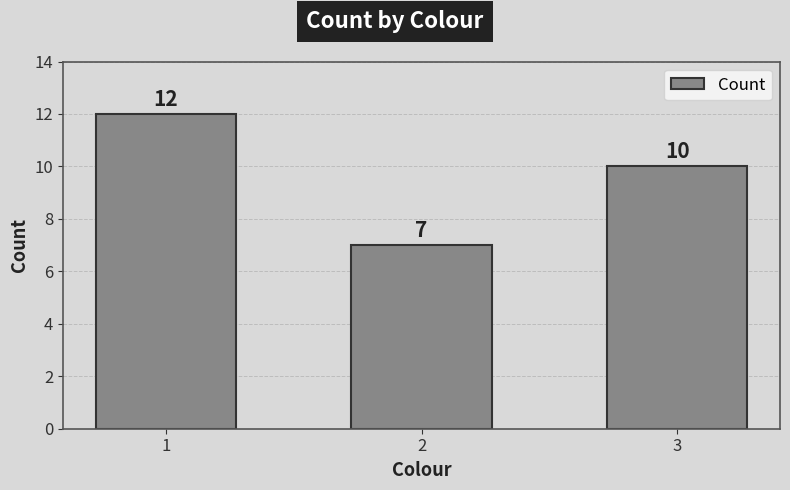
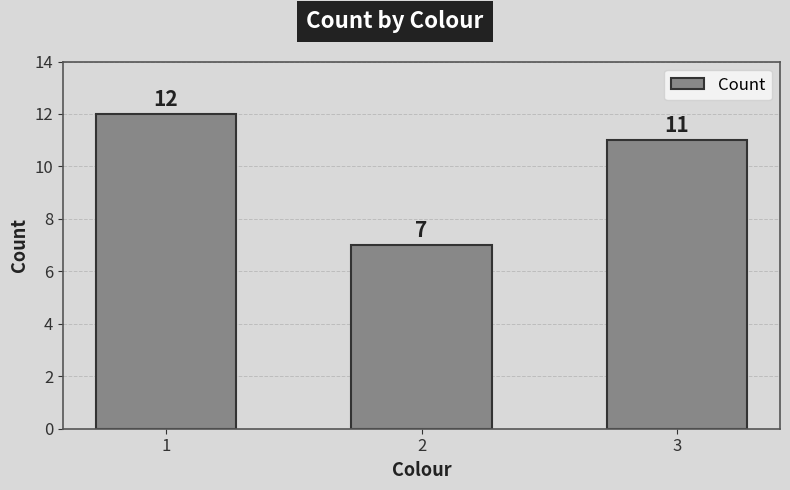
  {
    "1": 12,
    "2": 7,
-   "3": 10
+   "3": 11
  }
